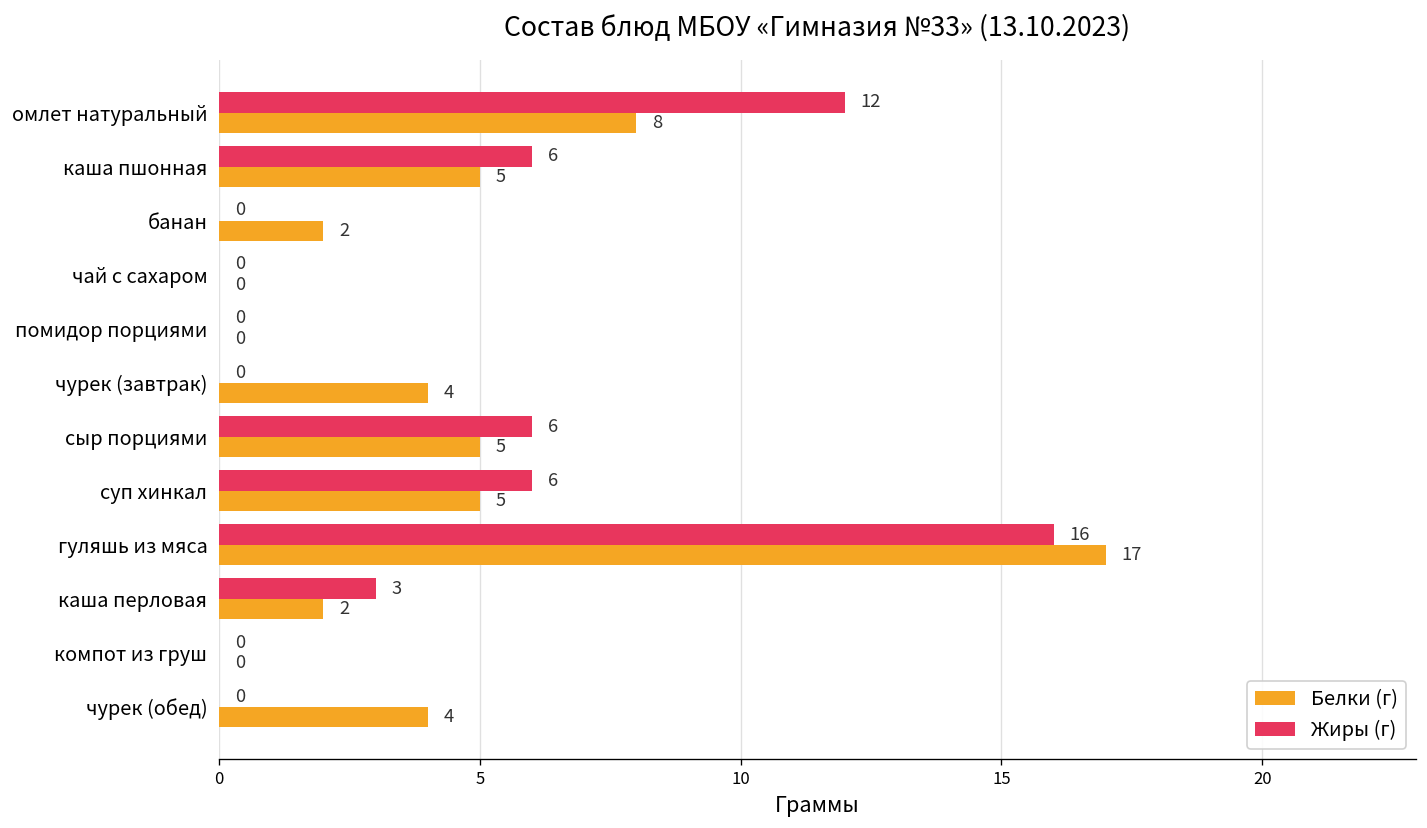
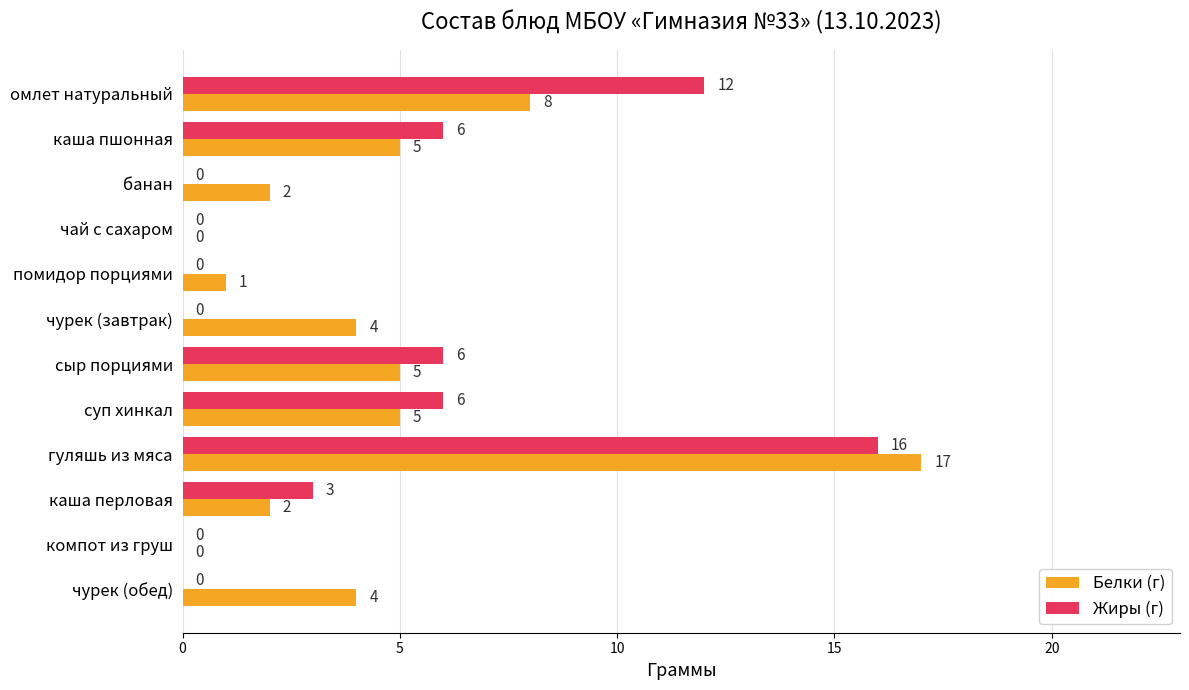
  {
    "Белки (г)": {
      "омлет натуральный": 8,
      "каша пшонная": 5,
      "банан": 2,
      "чай с сахаром": 0,
-     "помидор порциями": 0,
+     "помидор порциями": 1,
      "чурек (завтрак)": 4,
      "сыр порциями": 5,
      "суп хинкал": 5,
      "гуляшь из мяса": 17,
      "каша перловая": 2,
      "компот из груш": 0,
      "чурек (обед)": 4
    },
    "Жиры (г)": {
      "омлет натуральный": 12,
      "каша пшонная": 6,
      "банан": 0,
      "чай с сахаром": 0,
      "помидор порциями": 0,
      "чурек (завтрак)": 0,
      "сыр порциями": 6,
      "суп хинкал": 6,
      "гуляшь из мяса": 16,
      "каша перловая": 3,
      "компот из груш": 0,
      "чурек (обед)": 0
    }
  }
